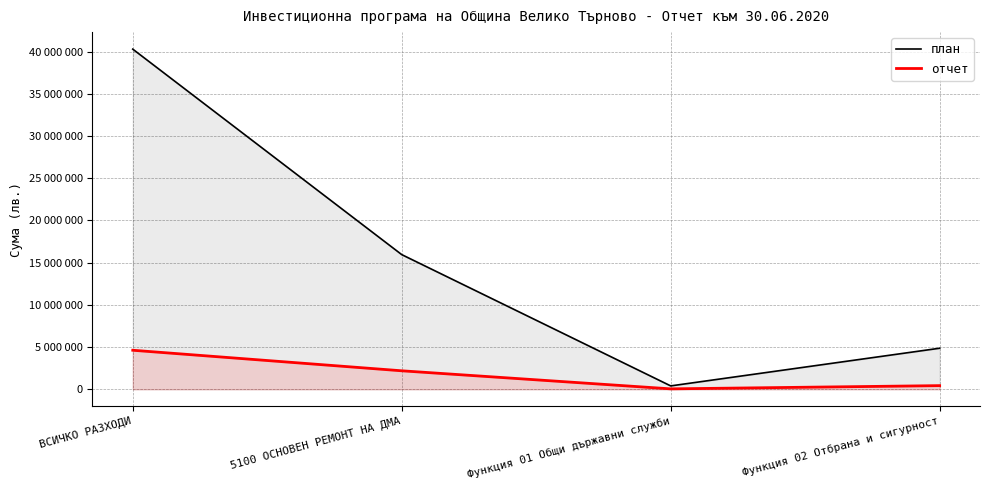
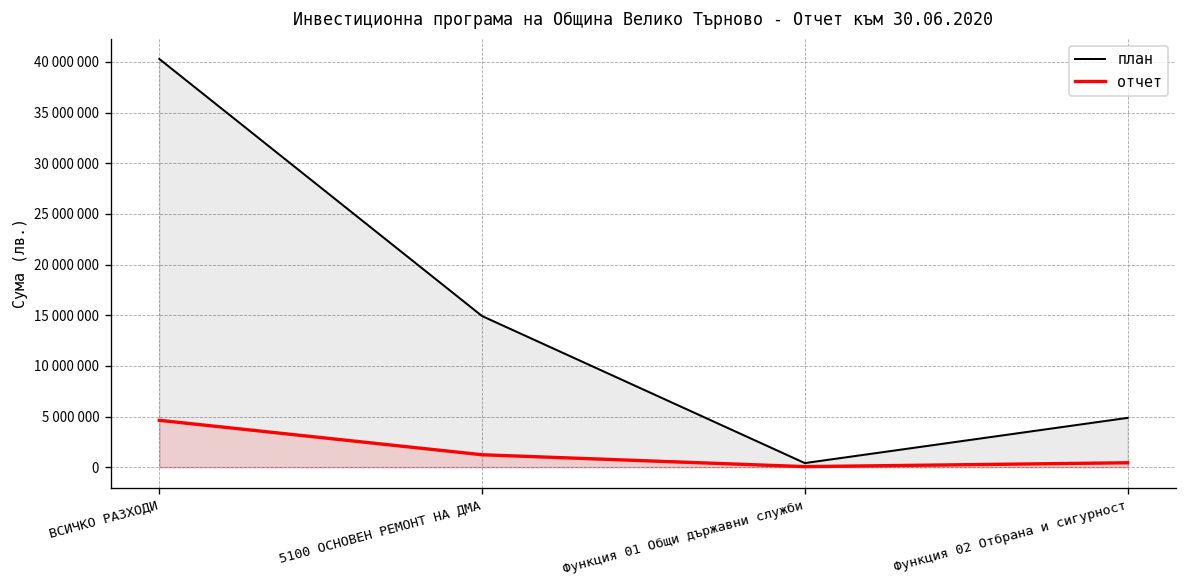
  {
    "план": {
      "ВСИЧКО РАЗХОДИ": 40000000,
-     "5100 ОСНОВЕН РЕМОНТ НА ДМА": 16000000,
+     "5100 ОСНОВЕН РЕМОНТ НА ДМА": 15000000,
      "Функция 01 Общи държавни служби": 0,
      "Функция 02 Отбрана и сигурност": 5000000
    },
    "отчет": {
      "ВСИЧКО РАЗХОДИ": 5000000,
-     "5100 ОСНОВЕН РЕМОНТ НА ДМА": 2000000,
+     "5100 ОСНОВЕН РЕМОНТ НА ДМА": 1000000,
      "Функция 01 Общи държавни служби": 0,
      "Функция 02 Отбрана и сигурност": 0
    }
  }
